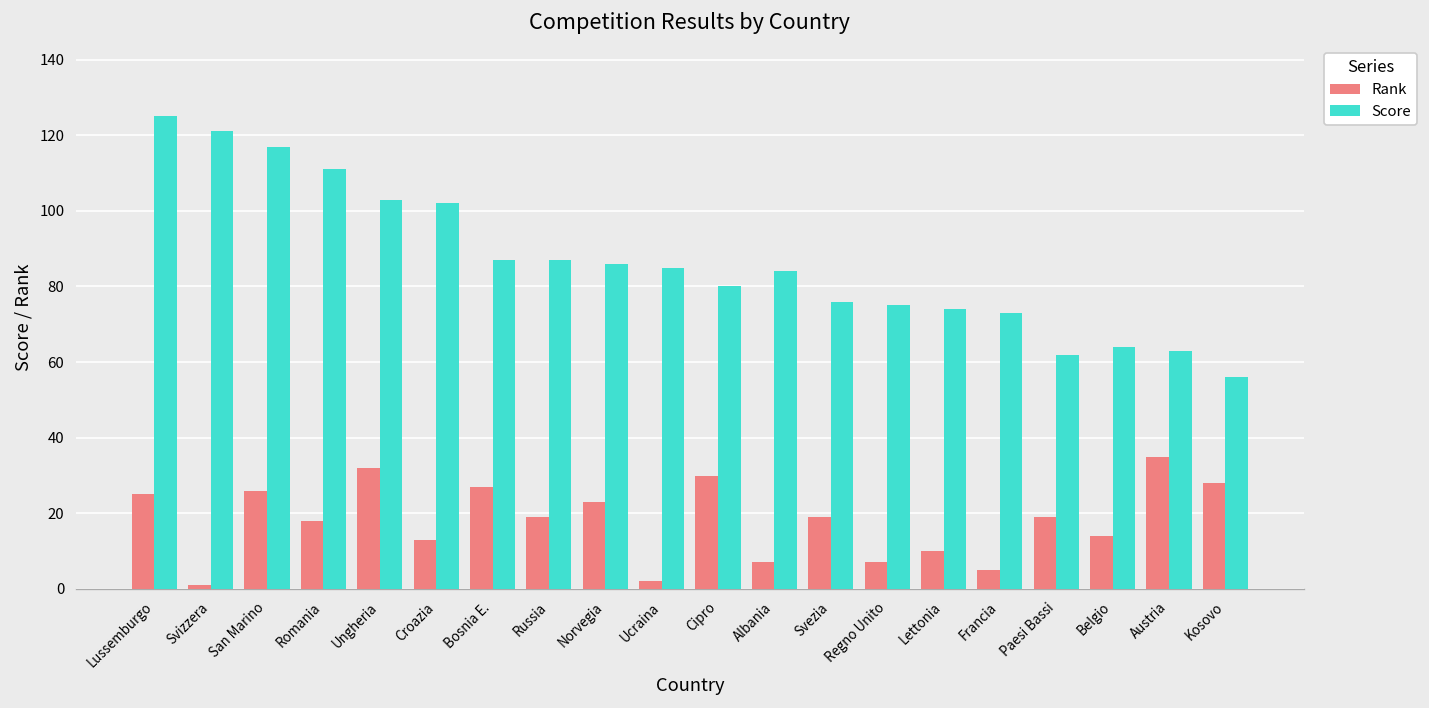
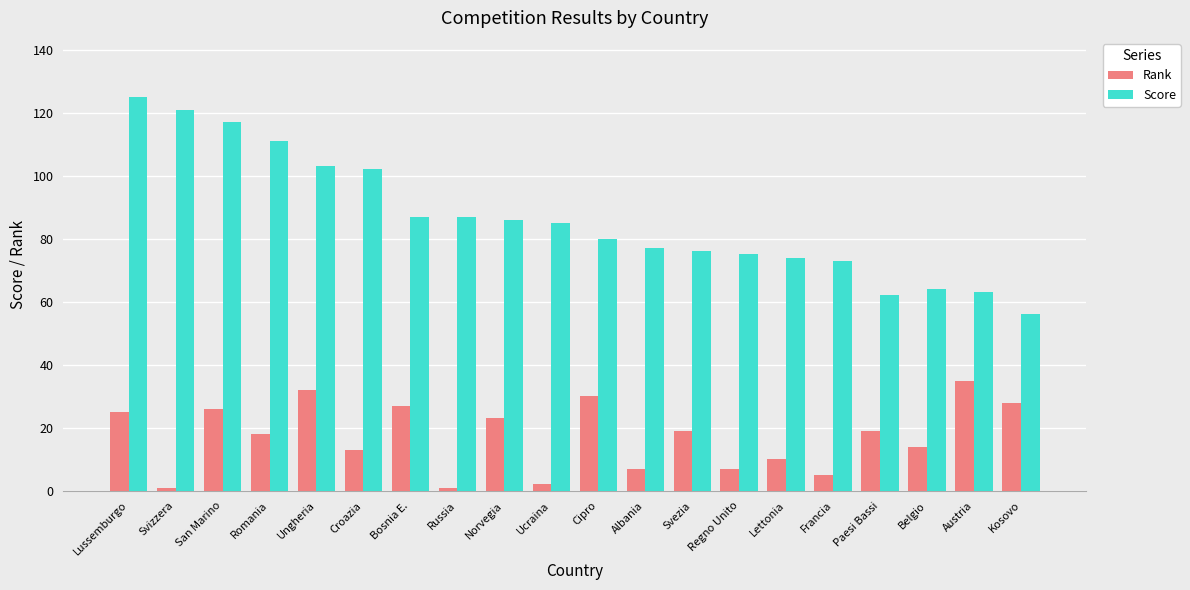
  {
    "Rank": {
      "Lussemburgo": 25,
      "Svizzera": 1,
      "San Marino": 26,
      "Romania": 18,
      "Ungheria": 32,
      "Croazia": 13,
      "Bosnia E.": 27,
-     "Russia": 19,
+     "Russia": 1,
      "Norvegia": 23,
      "Ucraina": 2,
      "Cipro": 30,
      "Albania": 7,
      "Svezia": 19,
      "Regno Unito": 7,
      "Lettonia": 10,
      "Francia": 5,
      "Paesi Bassi": 19,
      "Belgio": 14,
      "Austria": 35,
      "Kosovo": 28
    },
    "Score": {
      "Lussemburgo": 125,
      "Svizzera": 121,
      "San Marino": 117,
      "Romania": 111,
      "Ungheria": 103,
      "Croazia": 102,
      "Bosnia E.": 87,
      "Russia": 87,
      "Norvegia": 86,
      "Ucraina": 85,
      "Cipro": 80,
-     "Albania": 84,
+     "Albania": 77,
      "Svezia": 76,
      "Regno Unito": 75,
      "Lettonia": 74,
      "Francia": 73,
      "Paesi Bassi": 62,
      "Belgio": 64,
      "Austria": 63,
      "Kosovo": 56
    }
  }
